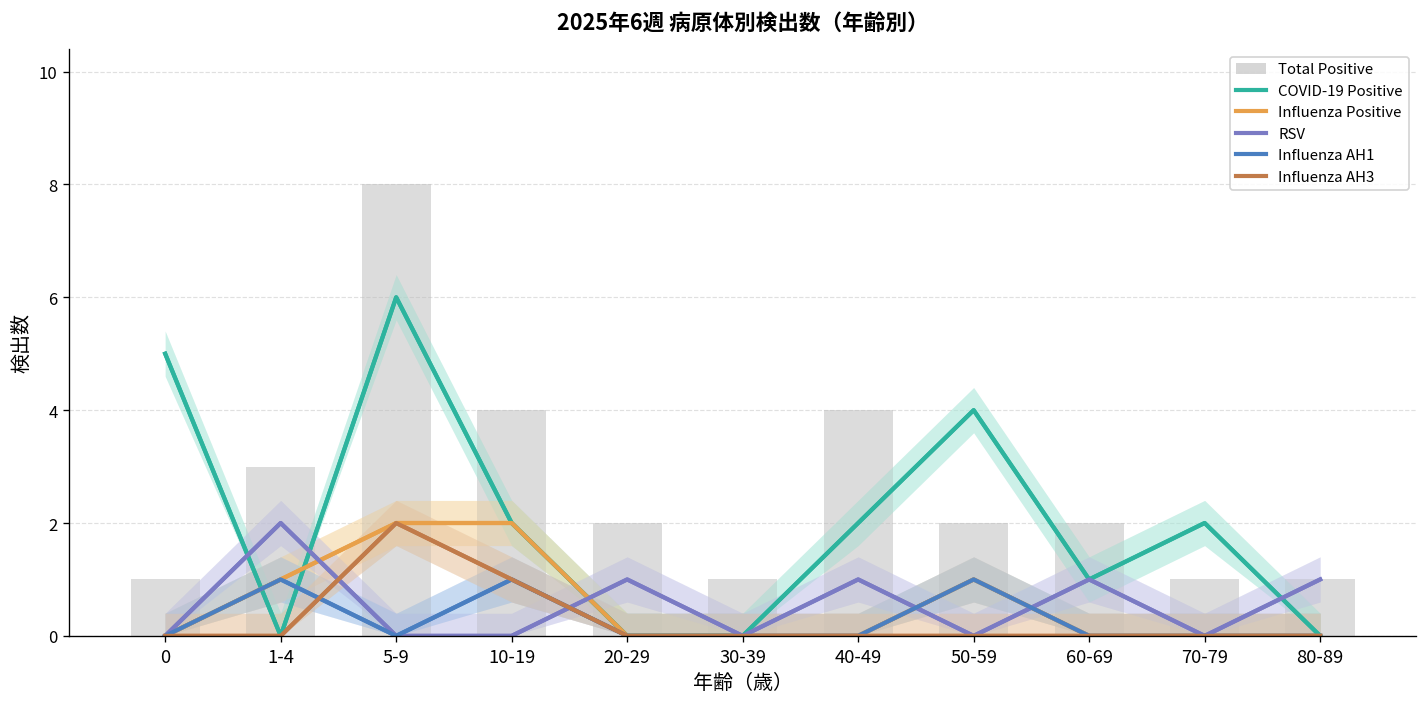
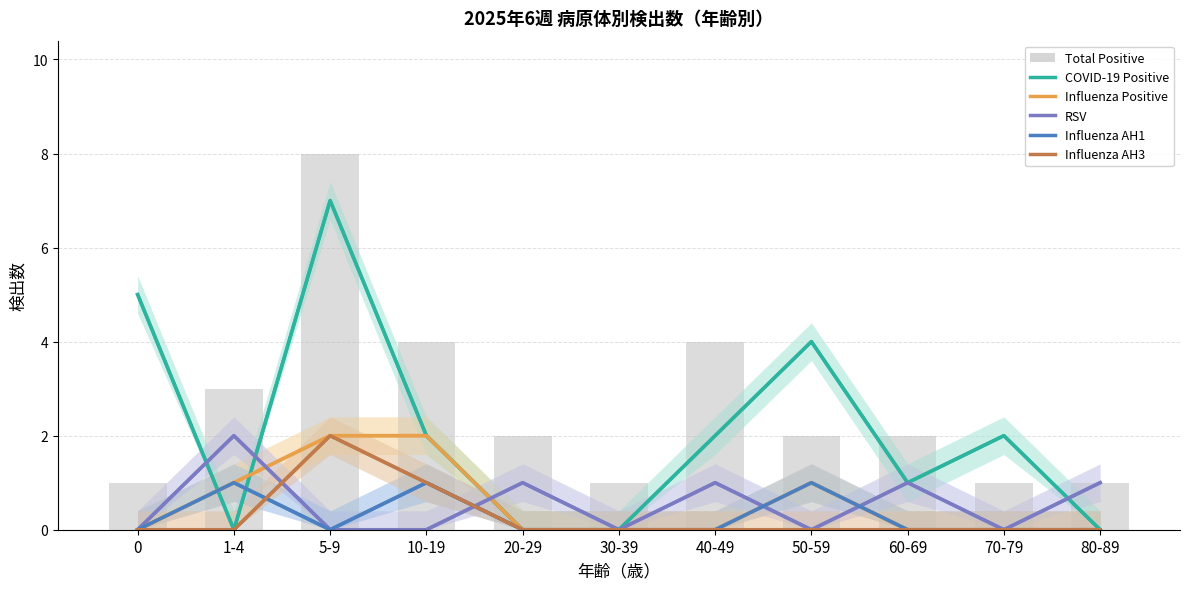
  {
    "COVID-19 Positive": {
      "0": 5,
-     "5-9": 6,
+     "5-9": 7,
      "40-49": 2,
      "50-59": 4,
      "70-79": 2
    }
  }
